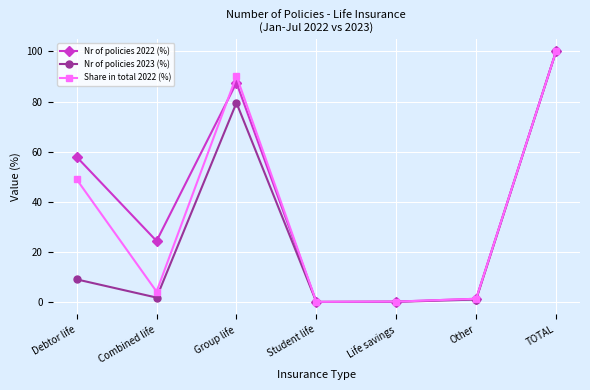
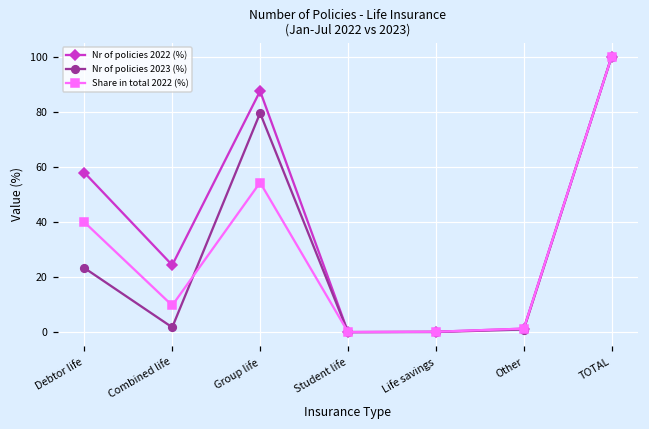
  {
    "Nr of policies 2022 (%)": {
      "Debtor life": 58,
      "Combined life": 24,
      "Group life": 87
    },
    "Nr of policies 2023 (%)": {
-     "Debtor life": 9,
+     "Debtor life": 23,
      "Combined life": 2,
      "Group life": 80
    },
    "Share in total 2022 (%)": {
-     "Debtor life": 49,
-     "Combined life": 4,
-     "Group life": 90
+     "Debtor life": 40,
+     "Combined life": 10,
+     "Group life": 54
    }
  }
